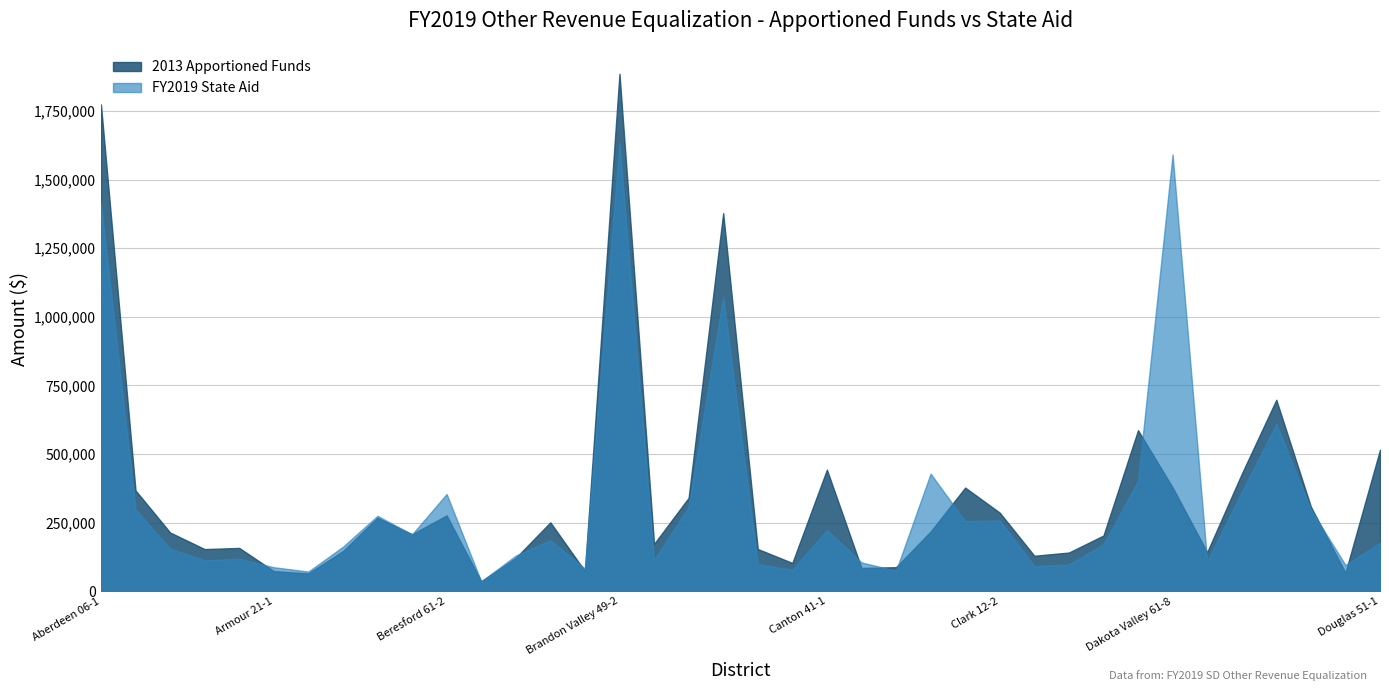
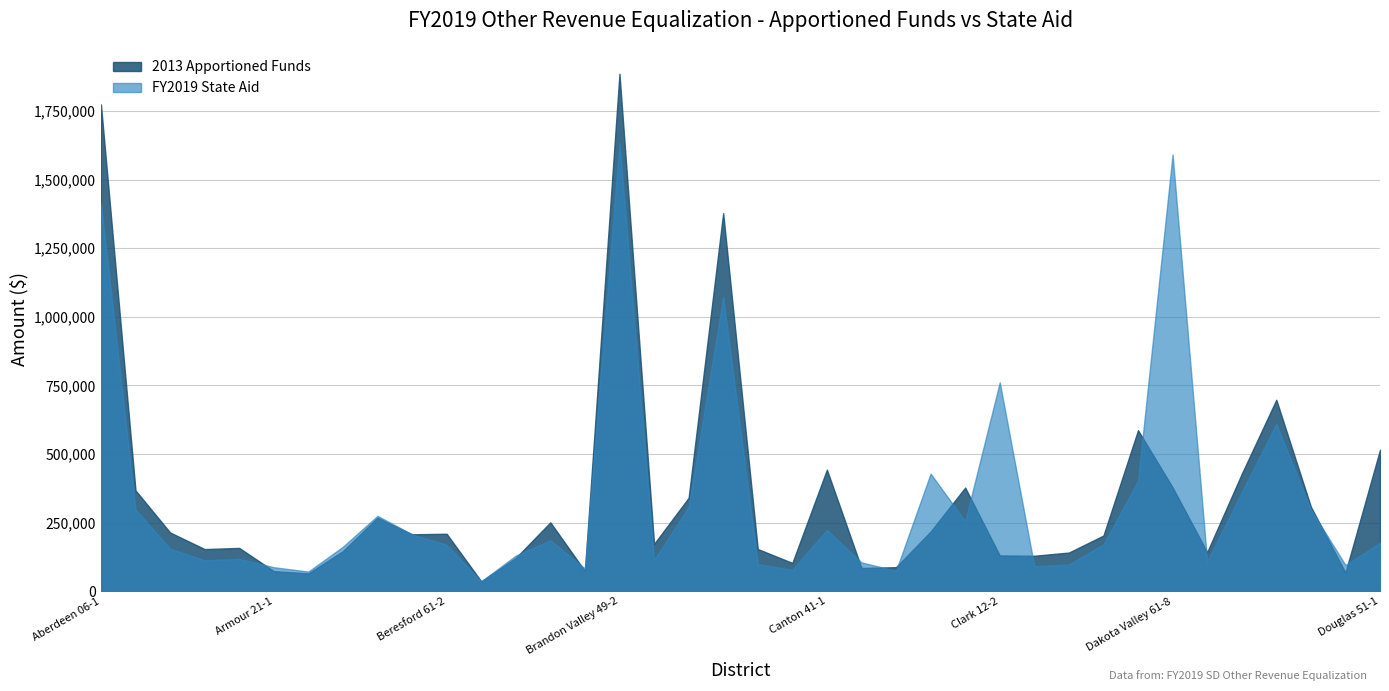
  {
    "2013 Apportioned Funds": {
      "Aberdeen 06-1": "1,770,000",
      "Armour 21-1": "70,000",
-     "Beresford 61-2": "280,000",
+     "Beresford 61-2": "210,000",
      "Brandon Valley 49-2": "1,890,000",
      "Canton 41-1": "440,000",
-     "Clark 12-2": "290,000",
+     "Clark 12-2": "130,000",
      "Dakota Valley 61-8": "380,000",
      "Douglas 51-1": "520,000"
    },
    "FY2019 State Aid": {
      "Aberdeen 06-1": "1,410,000",
      "Armour 21-1": "90,000",
-     "Beresford 61-2": "350,000",
+     "Beresford 61-2": "170,000",
      "Brandon Valley 49-2": "1,630,000",
      "Canton 41-1": "220,000",
-     "Clark 12-2": "260,000",
+     "Clark 12-2": "760,000",
      "Dakota Valley 61-8": "1,590,000",
      "Douglas 51-1": "180,000"
    }
  }
